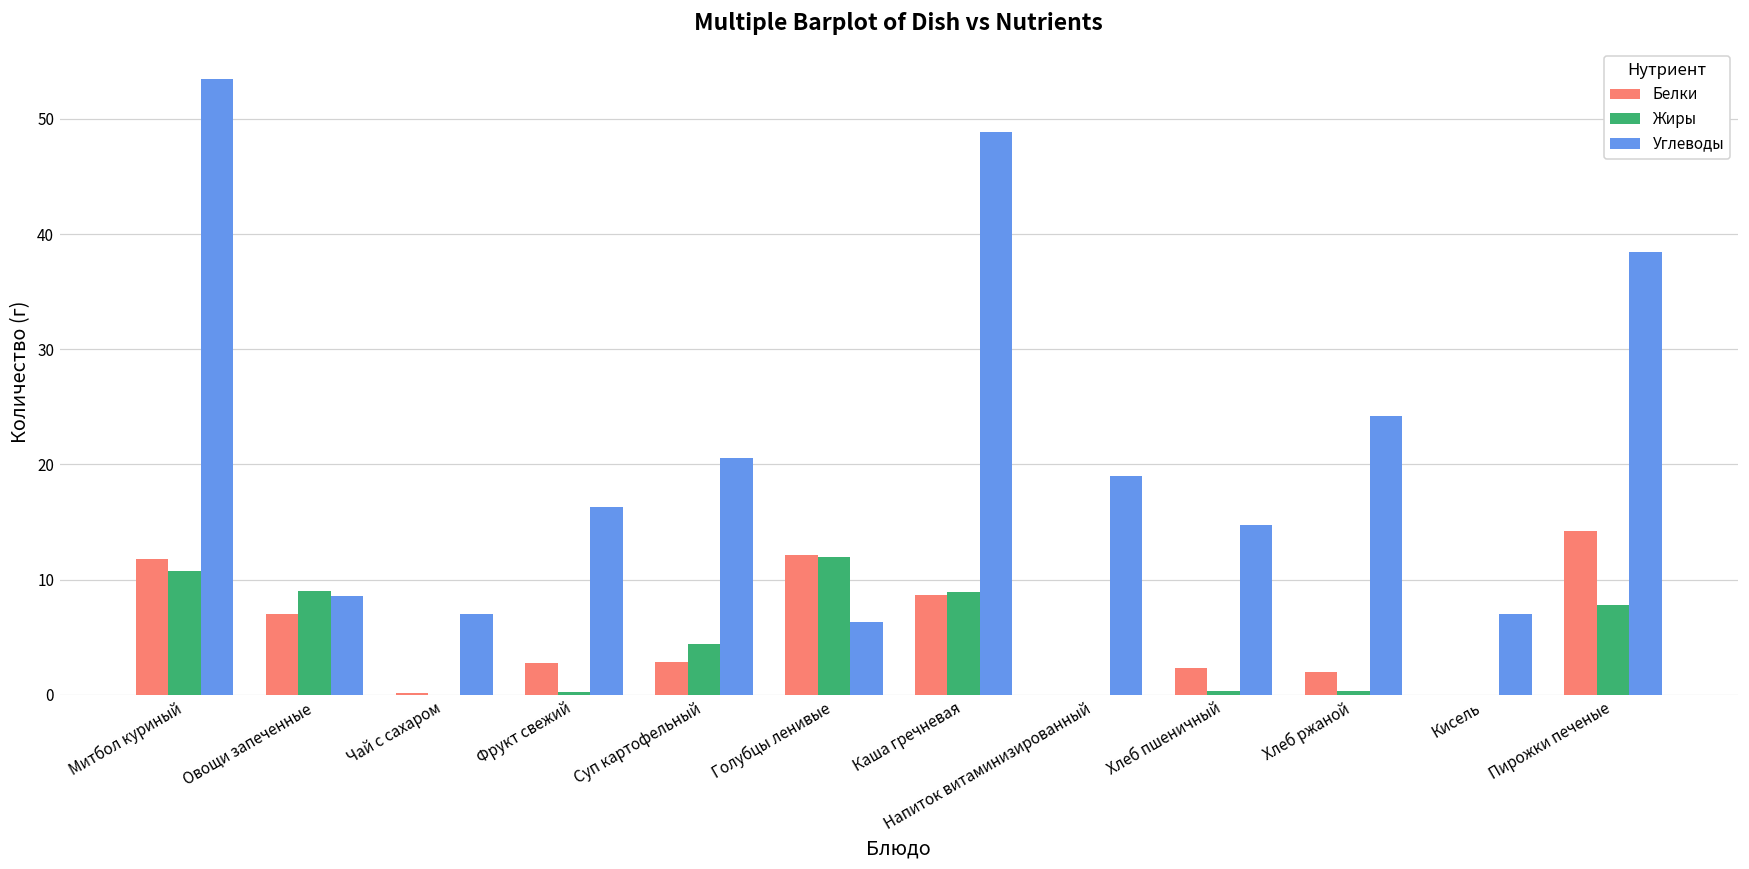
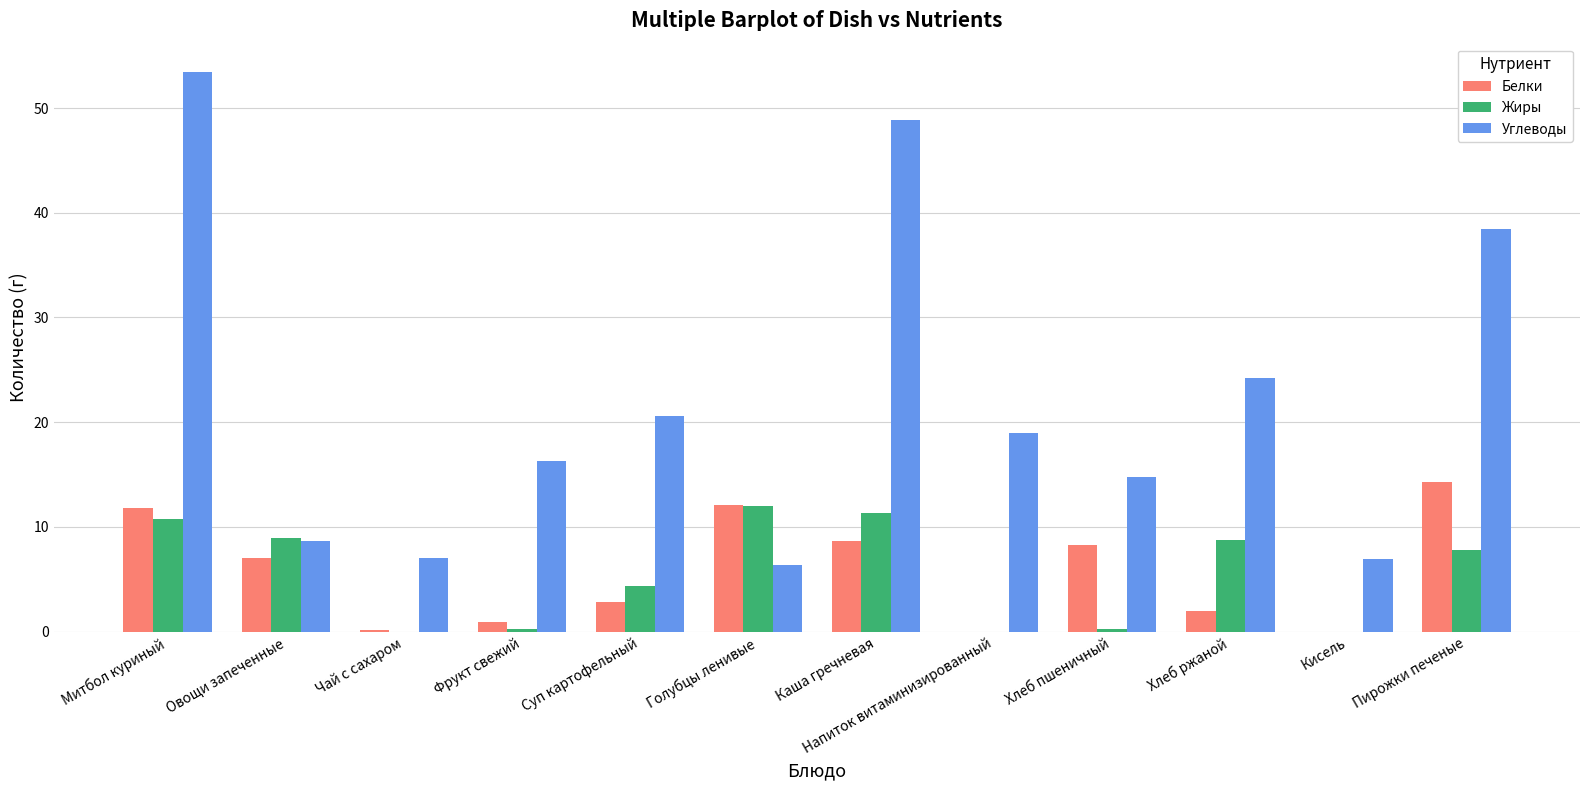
  {
    "Белки": {
      "Митбол куриный": 11.8,
      "Овощи запеченные": 7.0,
-     "Фрукт свежий": 2.8,
+     "Фрукт свежий": 1.0,
      "Суп картофельный": 2.8,
      "Голубцы ленивые": 12.1,
      "Каша гречневая": 8.6,
      "Напиток витаминизированный": 0.0,
-     "Хлеб пшеничный": 2.4,
+     "Хлеб пшеничный": 8.3,
      "Хлеб ржаной": 2.0,
      "Кисель": 0.0,
      "Пирожки печеные": 14.3
    },
    "Жиры": {
      "Митбол куриный": 10.8,
      "Овощи запеченные": 9.0,
      "Чай с сахаром": 0.0,
      "Фрукт свежий": 0.2,
      "Суп картофельный": 4.4,
      "Голубцы ленивые": 12.0,
-     "Каша гречневая": 8.9,
+     "Каша гречневая": 11.4,
      "Напиток витаминизированный": 0.0,
      "Хлеб пшеничный": 0.3,
-     "Хлеб ржаной": 0.4,
+     "Хлеб ржаной": 8.8,
      "Кисель": 0.0,
      "Пирожки печеные": 7.8
    },
    "Углеводы": {
      "Митбол куриный": 53.5,
      "Овощи запеченные": 8.6,
      "Чай с сахаром": 7.0,
      "Фрукт свежий": 16.3,
      "Суп картофельный": 20.6,
      "Голубцы ленивые": 6.4,
      "Каша гречневая": 48.9,
      "Напиток витаминизированный": 19.0,
      "Хлеб пшеничный": 14.8,
      "Хлеб ржаной": 24.2,
      "Кисель": 7.0,
      "Пирожки печеные": 38.5
    }
  }
